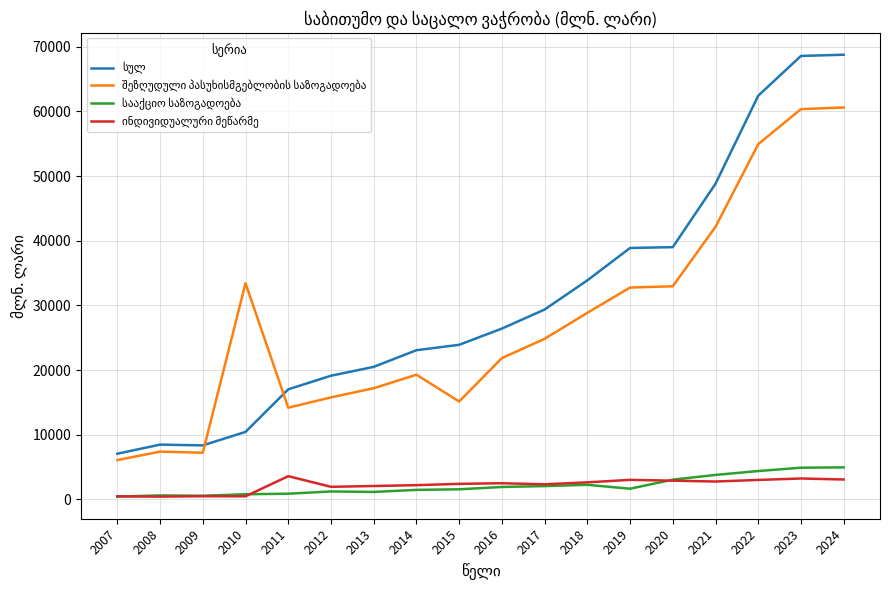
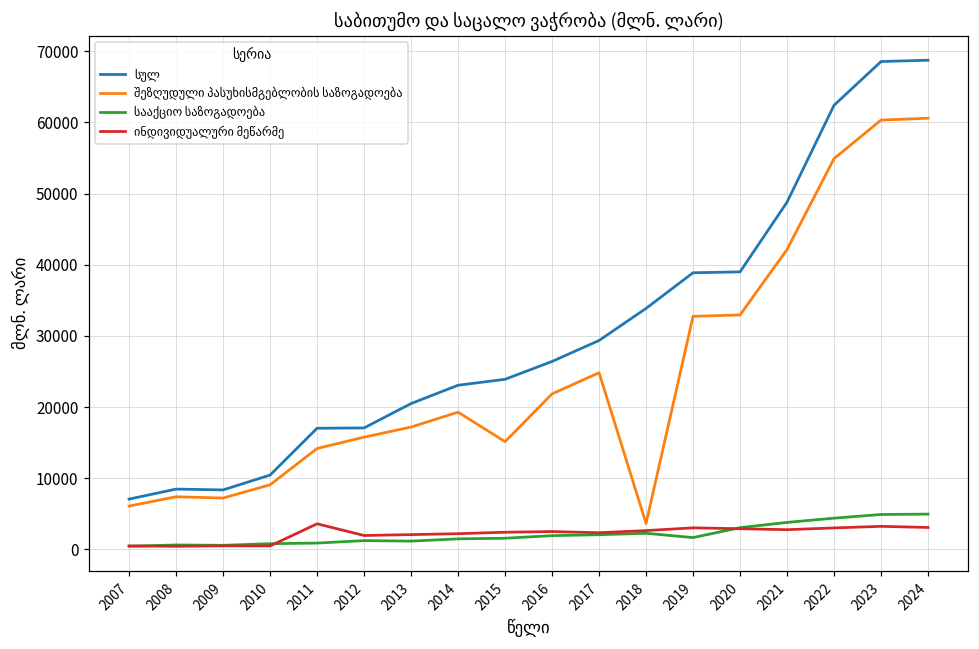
  {
    "სულ": {
      "2007": 7000,
      "2008": 8000,
      "2009": 8000,
      "2010": 10000,
      "2011": 17000,
-     "2012": 19000,
+     "2012": 17000,
      "2013": 21000,
      "2014": 23000,
      "2015": 24000,
      "2016": 26000,
      "2017": 29000,
      "2018": 34000,
      "2019": 39000,
      "2020": 39000,
      "2021": 49000,
      "2022": 62000,
      "2023": 69000,
      "2024": 69000
    },
    "შეზღუდული პასუხისმგებლობის საზოგადოება": {
      "2007": 6000,
      "2008": 7000,
      "2009": 7000,
-     "2010": 33000,
+     "2010": 9000,
      "2011": 14000,
      "2012": 16000,
      "2013": 17000,
      "2014": 19000,
      "2015": 15000,
      "2016": 22000,
      "2017": 25000,
-     "2018": 29000,
+     "2018": 4000,
      "2019": 33000,
      "2020": 33000,
      "2021": 42000,
      "2022": 55000,
      "2023": 60000,
      "2024": 61000
    },
    "სააქციო საზოგადოება": {
      "2011": 1000,
      "2012": 1000,
      "2013": 1000,
      "2014": 1000,
      "2015": 2000,
      "2016": 2000,
      "2019": 2000,
      "2021": 4000,
      "2022": 4000,
      "2023": 5000,
      "2024": 5000
    },
    "ინდივიდუალური მეწარმე": {
      "2011": 4000,
      "2012": 2000,
      "2013": 2000,
      "2014": 2000,
      "2015": 2000,
      "2016": 3000,
      "2019": 3000,
      "2021": 3000,
      "2022": 3000,
      "2023": 3000,
      "2024": 3000
    }
  }
